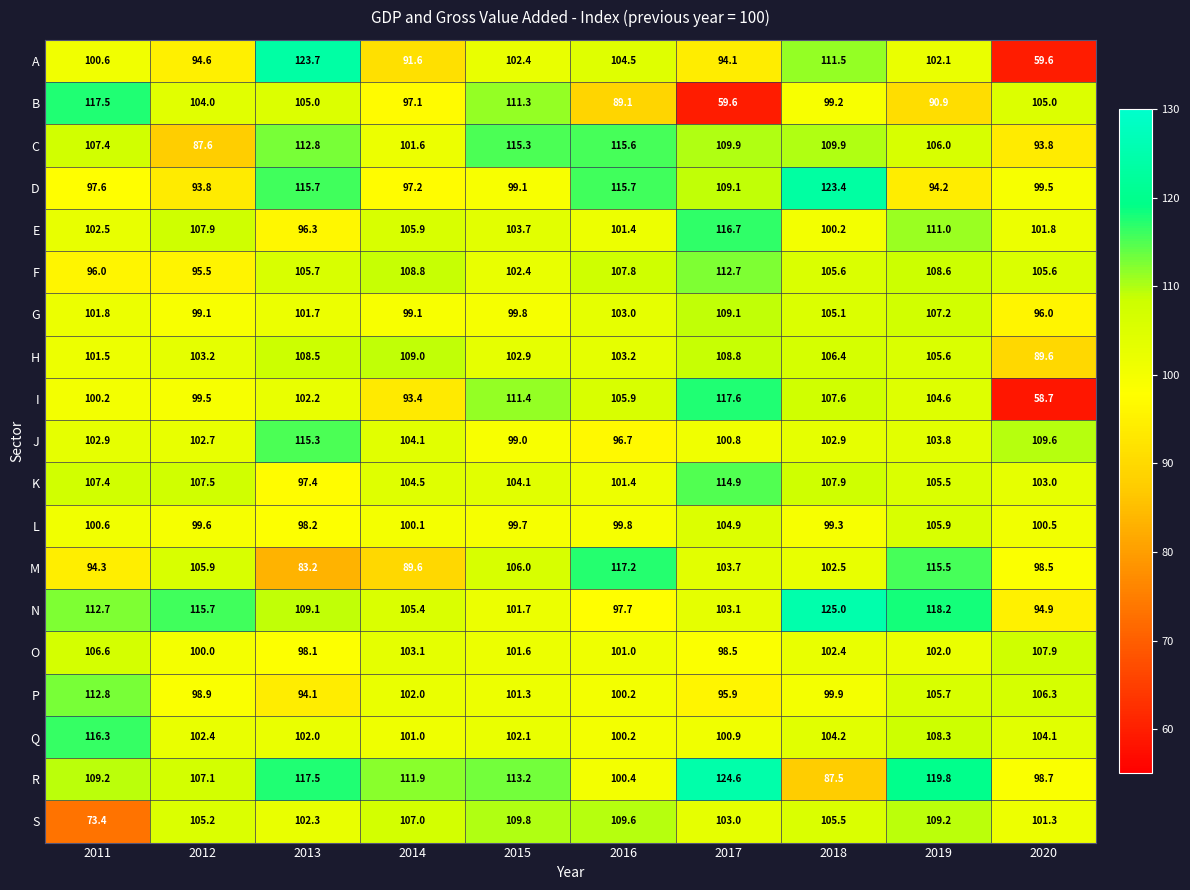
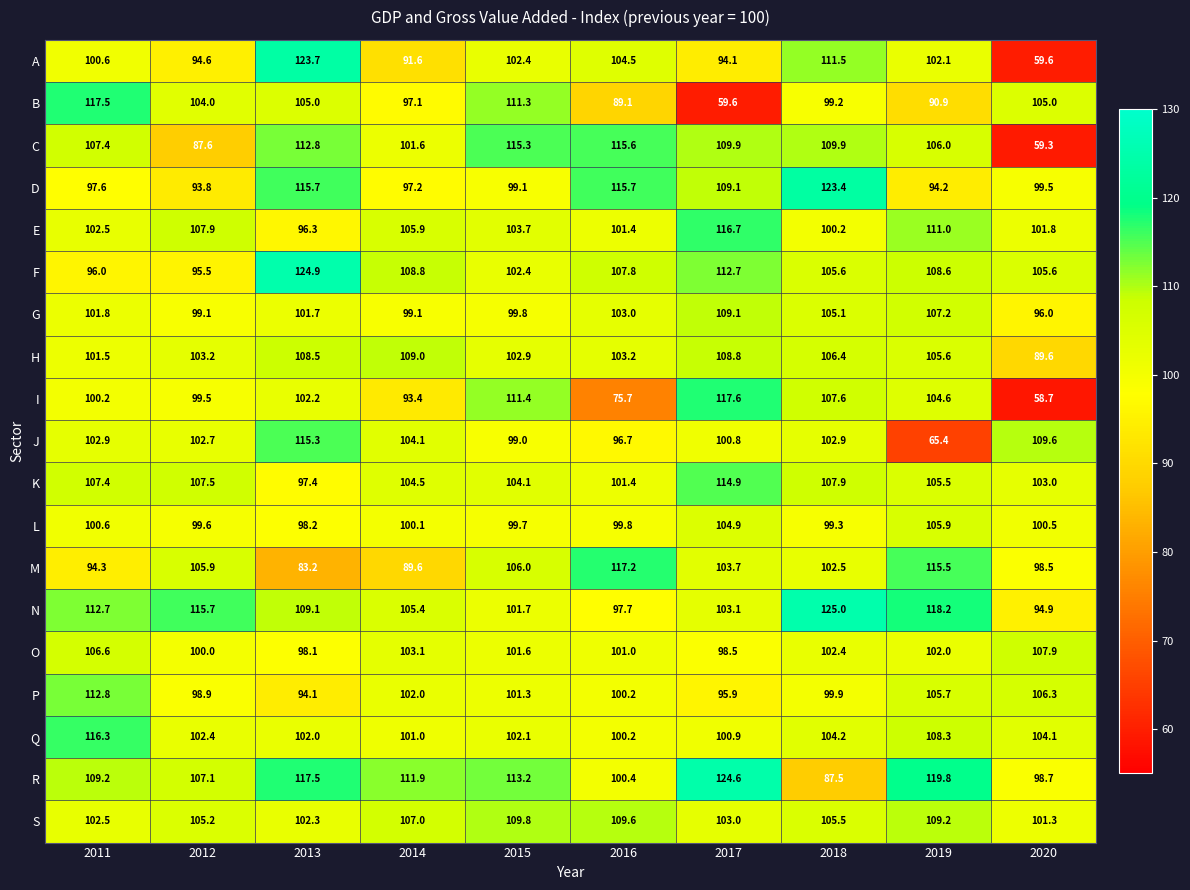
  {
    "A": {
      "2011": 100.6,
      "2012": 94.6,
      "2013": 123.7,
      "2014": 91.6,
      "2015": 102.4,
      "2016": 104.5,
      "2017": 94.1,
      "2018": 111.5,
      "2019": 102.1,
      "2020": 59.6
    },
    "B": {
      "2011": 117.5,
      "2012": 104.0,
      "2013": 105.0,
      "2014": 97.1,
      "2015": 111.3,
      "2016": 89.1,
      "2017": 59.6,
      "2018": 99.2,
      "2019": 90.9,
      "2020": 105.0
    },
    "C": {
      "2011": 107.4,
      "2012": 87.6,
      "2013": 112.8,
      "2014": 101.6,
      "2015": 115.3,
      "2016": 115.6,
      "2017": 109.9,
      "2018": 109.9,
      "2019": 106.0,
-     "2020": 93.8
+     "2020": 59.3
    },
    "D": {
      "2011": 97.6,
      "2012": 93.8,
      "2013": 115.7,
      "2014": 97.2,
      "2015": 99.1,
      "2016": 115.7,
      "2017": 109.1,
      "2018": 123.4,
      "2019": 94.2,
      "2020": 99.5
    },
    "E": {
      "2011": 102.5,
      "2012": 107.9,
      "2013": 96.3,
      "2014": 105.9,
      "2015": 103.7,
      "2016": 101.4,
      "2017": 116.7,
      "2018": 100.2,
      "2019": 111.0,
      "2020": 101.8
    },
    "F": {
      "2011": 96.0,
      "2012": 95.5,
-     "2013": 105.7,
+     "2013": 124.9,
      "2014": 108.8,
      "2015": 102.4,
      "2016": 107.8,
      "2017": 112.7,
      "2018": 105.6,
      "2019": 108.6,
      "2020": 105.6
    },
    "G": {
      "2011": 101.8,
      "2012": 99.1,
      "2013": 101.7,
      "2014": 99.1,
      "2015": 99.8,
      "2016": 103.0,
      "2017": 109.1,
      "2018": 105.1,
      "2019": 107.2,
      "2020": 96.0
    },
    "H": {
      "2011": 101.5,
      "2012": 103.2,
      "2013": 108.5,
      "2014": 109.0,
      "2015": 102.9,
      "2016": 103.2,
      "2017": 108.8,
      "2018": 106.4,
      "2019": 105.6,
      "2020": 89.6
    },
    "I": {
      "2011": 100.2,
      "2012": 99.5,
      "2013": 102.2,
      "2014": 93.4,
      "2015": 111.4,
-     "2016": 105.9,
+     "2016": 75.7,
      "2017": 117.6,
      "2018": 107.6,
      "2019": 104.6,
      "2020": 58.7
    },
    "J": {
      "2011": 102.9,
      "2012": 102.7,
      "2013": 115.3,
      "2014": 104.1,
      "2015": 99.0,
      "2016": 96.7,
      "2017": 100.8,
      "2018": 102.9,
-     "2019": 103.8,
+     "2019": 65.4,
      "2020": 109.6
    },
    "K": {
      "2011": 107.4,
      "2012": 107.5,
      "2013": 97.4,
      "2014": 104.5,
      "2015": 104.1,
      "2016": 101.4,
      "2017": 114.9,
      "2018": 107.9,
      "2019": 105.5,
      "2020": 103.0
    },
    "L": {
      "2011": 100.6,
      "2012": 99.6,
      "2013": 98.2,
      "2014": 100.1,
      "2015": 99.7,
      "2016": 99.8,
      "2017": 104.9,
      "2018": 99.3,
      "2019": 105.9,
      "2020": 100.5
    },
    "M": {
      "2011": 94.3,
      "2012": 105.9,
      "2013": 83.2,
      "2014": 89.6,
      "2015": 106.0,
      "2016": 117.2,
      "2017": 103.7,
      "2018": 102.5,
      "2019": 115.5,
      "2020": 98.5
    },
    "N": {
      "2011": 112.7,
      "2012": 115.7,
      "2013": 109.1,
      "2014": 105.4,
      "2015": 101.7,
      "2016": 97.7,
      "2017": 103.1,
      "2018": 125.0,
      "2019": 118.2,
      "2020": 94.9
    },
    "O": {
      "2011": 106.6,
      "2012": 100.0,
      "2013": 98.1,
      "2014": 103.1,
      "2015": 101.6,
      "2016": 101.0,
      "2017": 98.5,
      "2018": 102.4,
      "2019": 102.0,
      "2020": 107.9
    },
    "P": {
      "2011": 112.8,
      "2012": 98.9,
      "2013": 94.1,
      "2014": 102.0,
      "2015": 101.3,
      "2016": 100.2,
      "2017": 95.9,
      "2018": 99.9,
      "2019": 105.7,
      "2020": 106.3
    },
    "Q": {
      "2011": 116.3,
      "2012": 102.4,
      "2013": 102.0,
      "2014": 101.0,
      "2015": 102.1,
      "2016": 100.2,
      "2017": 100.9,
      "2018": 104.2,
      "2019": 108.3,
      "2020": 104.1
    },
    "R": {
      "2011": 109.2,
      "2012": 107.1,
      "2013": 117.5,
      "2014": 111.9,
      "2015": 113.2,
      "2016": 100.4,
      "2017": 124.6,
      "2018": 87.5,
      "2019": 119.8,
      "2020": 98.7
    },
    "S": {
-     "2011": 73.4,
+     "2011": 102.5,
      "2012": 105.2,
      "2013": 102.3,
      "2014": 107.0,
      "2015": 109.8,
      "2016": 109.6,
      "2017": 103.0,
      "2018": 105.5,
      "2019": 109.2,
      "2020": 101.3
    }
  }
